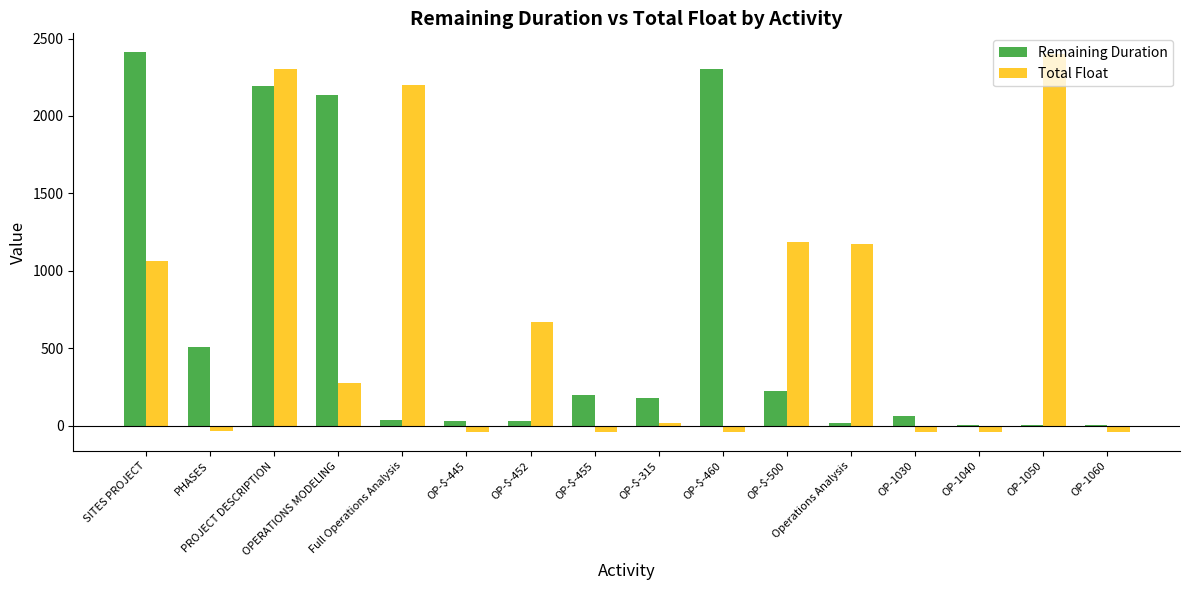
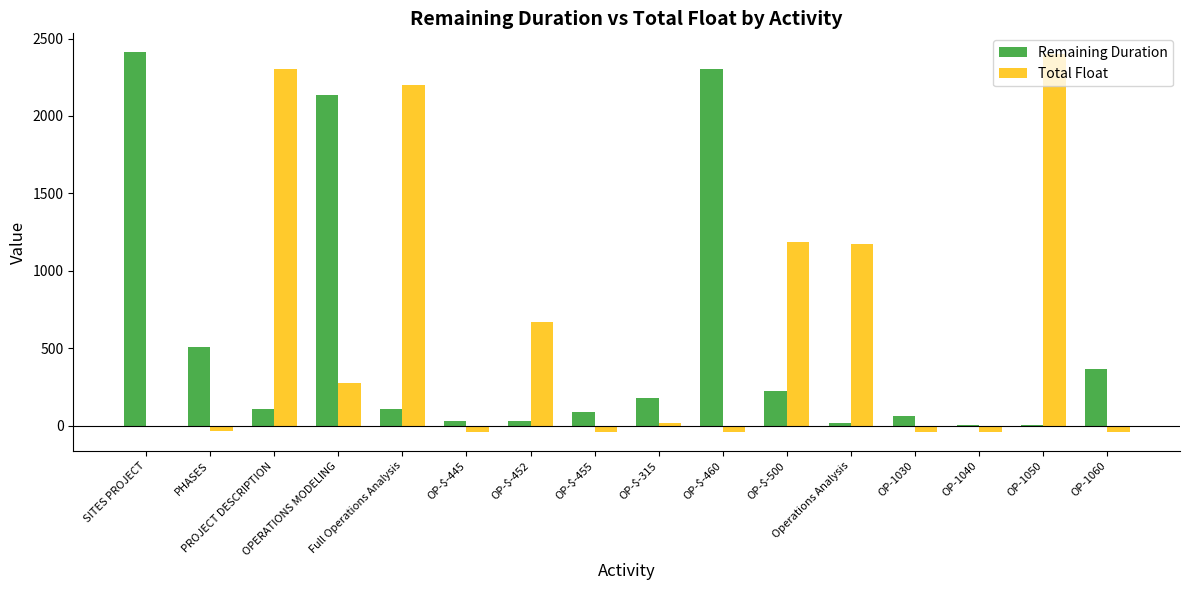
  {
    "Remaining Duration": {
      "SITES PROJECT": 2410,
      "PHASES": 510,
-     "PROJECT DESCRIPTION": 2190,
+     "PROJECT DESCRIPTION": 110,
      "OPERATIONS MODELING": 2130,
-     "Full Operations Analysis": 30,
+     "Full Operations Analysis": 110,
      "OP-$-445": 30,
      "OP-$-452": 30,
-     "OP-$-455": 200,
+     "OP-$-455": 90,
      "OP-$-315": 180,
      "OP-$-460": 2300,
      "OP-$-500": 230,
      "Operations Analysis": 20,
      "OP-1030": 60,
-     "OP-1060": 0
+     "OP-1060": 370
    },
    "Total Float": {
-     "SITES PROJECT": 1060,
+     "SITES PROJECT": 0,
      "PHASES": -40,
      "PROJECT DESCRIPTION": 2300,
      "OPERATIONS MODELING": 280,
      "Full Operations Analysis": 2200,
      "OP-$-445": -40,
      "OP-$-452": 670,
      "OP-$-455": -40,
      "OP-$-460": -40,
      "OP-$-500": 1190,
      "Operations Analysis": 1180,
      "OP-1030": -40,
      "OP-1040": -40,
      "OP-1060": -40
    }
  }
